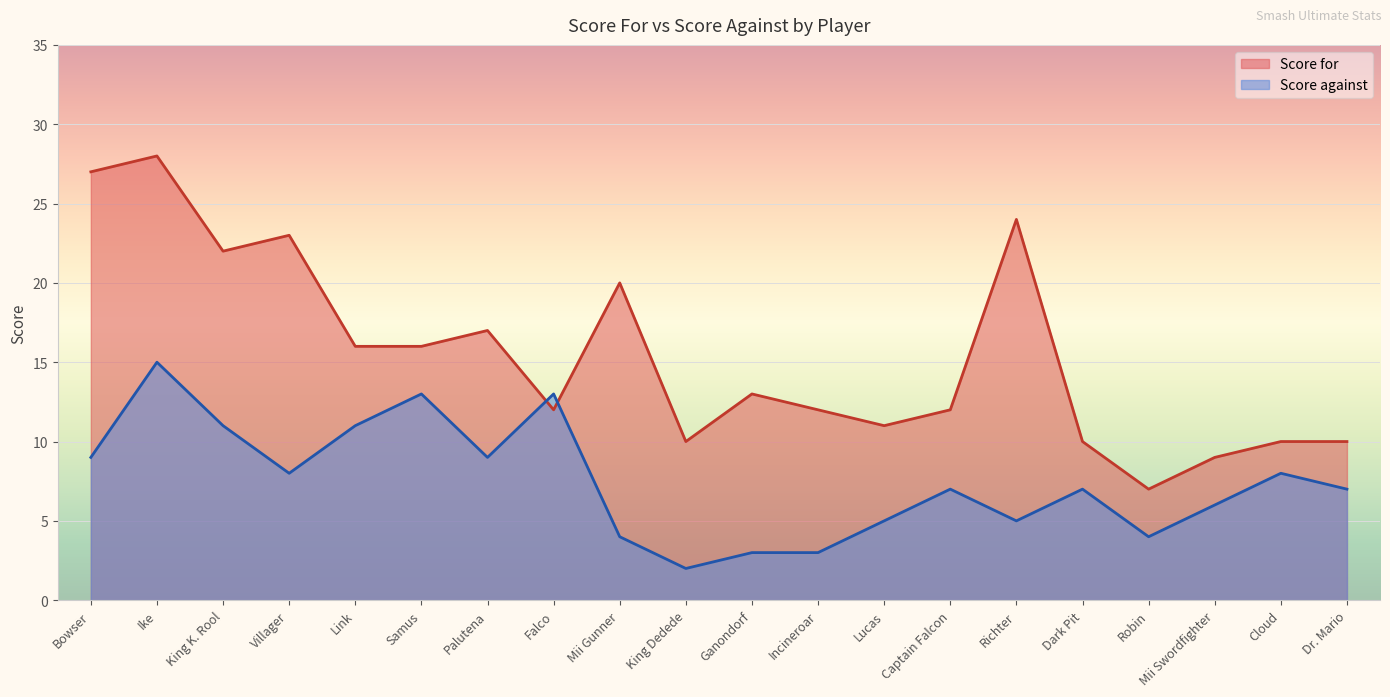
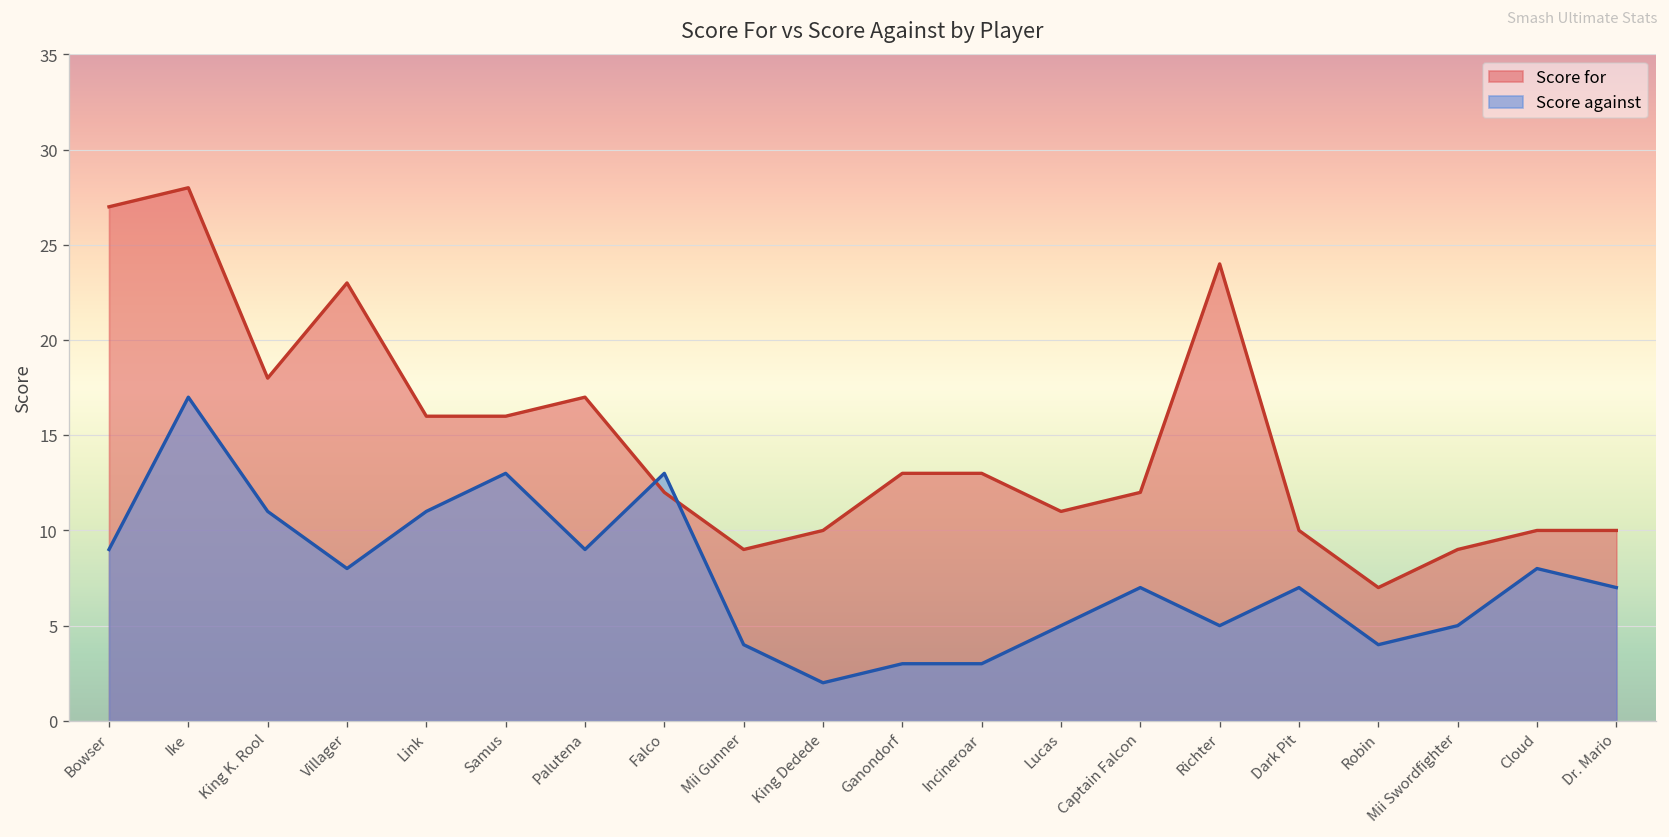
  {
    "Score for": {
      "Bowser": 27,
      "Ike": 28,
-     "King K. Rool": 22,
+     "King K. Rool": 18,
      "Villager": 23,
      "Link": 16,
      "Samus": 16,
      "Palutena": 17,
      "Falco": 12,
-     "Mii Gunner": 20,
+     "Mii Gunner": 9,
      "King Dedede": 10,
      "Ganondorf": 13,
-     "Incineroar": 12,
+     "Incineroar": 13,
      "Lucas": 11,
      "Captain Falcon": 12,
      "Richter": 24,
      "Dark Pit": 10,
      "Robin": 7,
      "Mii Swordfighter": 9,
      "Cloud": 10,
      "Dr. Mario": 10
    },
    "Score against": {
      "Bowser": 9,
-     "Ike": 15,
+     "Ike": 17,
      "King K. Rool": 11,
      "Villager": 8,
      "Link": 11,
      "Samus": 13,
      "Palutena": 9,
      "Falco": 13,
      "Mii Gunner": 4,
      "King Dedede": 2,
      "Ganondorf": 3,
      "Incineroar": 3,
      "Lucas": 5,
      "Captain Falcon": 7,
      "Richter": 5,
      "Dark Pit": 7,
      "Robin": 4,
-     "Mii Swordfighter": 6,
+     "Mii Swordfighter": 5,
      "Cloud": 8,
      "Dr. Mario": 7
    }
  }
